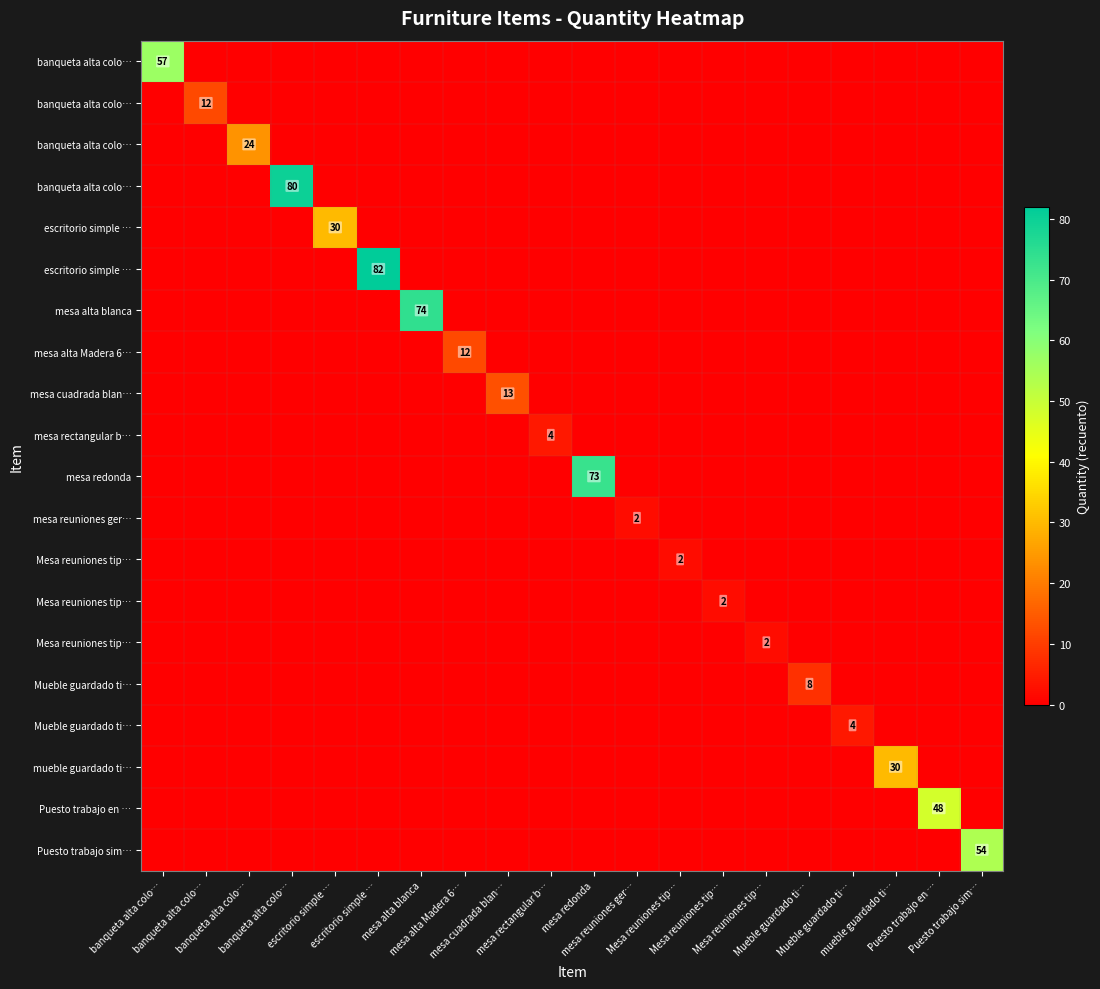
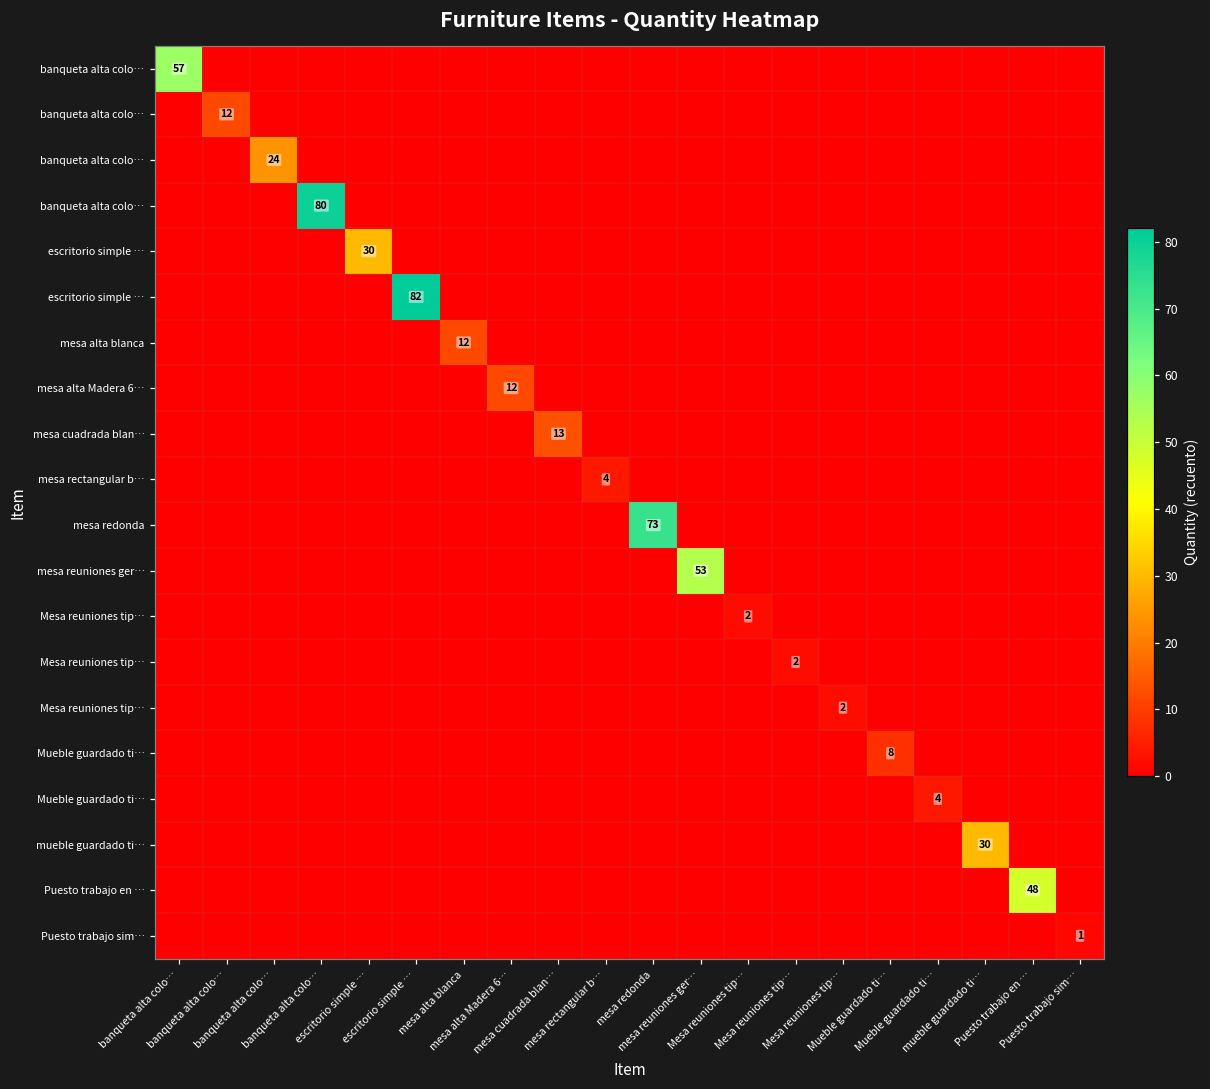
  {
    "mesa alta blanca": {
-     "mesa alta blanca": 74
+     "mesa alta blanca": 12
    },
    "mesa reuniones ger…": {
-     "mesa reuniones ger…": 2
+     "mesa reuniones ger…": 53
    },
    "Puesto trabajo sim…": {
-     "Puesto trabajo sim…": 54
+     "Puesto trabajo sim…": 1
    }
  }
